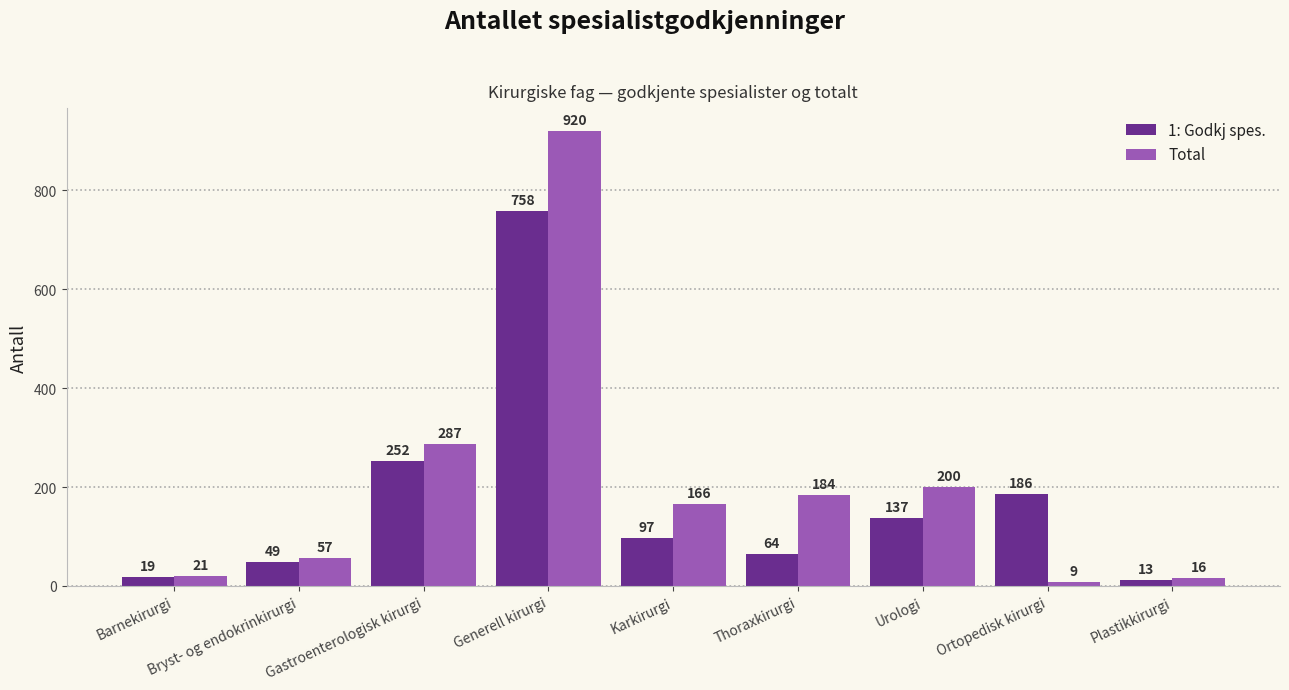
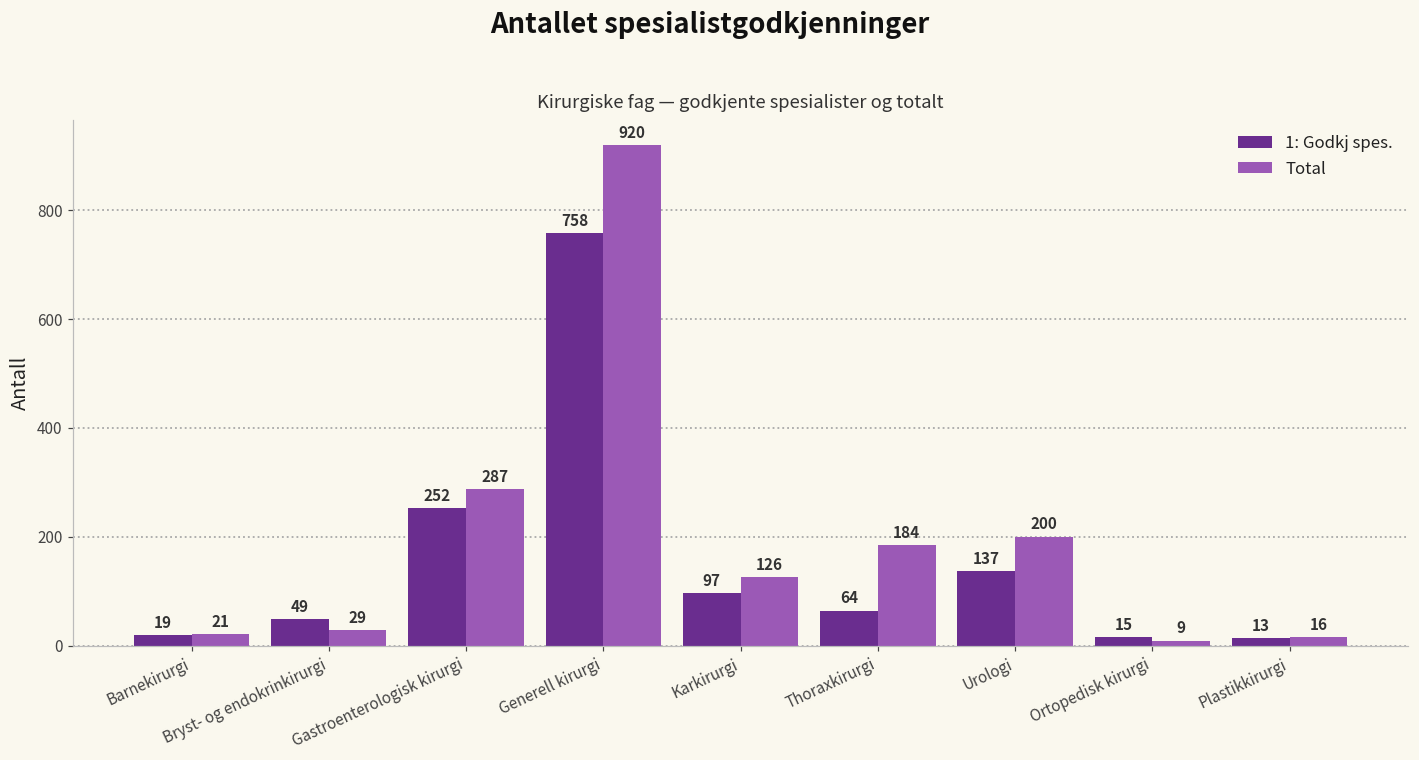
  {
    "1: Godkj spes.": {
      "Barnekirurgi": 19,
      "Bryst- og endokrinkirurgi": 49,
      "Gastroenterologisk kirurgi": 252,
      "Generell kirurgi": 758,
      "Karkirurgi": 97,
      "Thoraxkirurgi": 64,
      "Urologi": 137,
-     "Ortopedisk kirurgi": 186,
+     "Ortopedisk kirurgi": 15,
      "Plastikkirurgi": 13
    },
    "Total": {
      "Barnekirurgi": 21,
-     "Bryst- og endokrinkirurgi": 57,
+     "Bryst- og endokrinkirurgi": 29,
      "Gastroenterologisk kirurgi": 287,
      "Generell kirurgi": 920,
-     "Karkirurgi": 166,
+     "Karkirurgi": 126,
      "Thoraxkirurgi": 184,
      "Urologi": 200,
      "Ortopedisk kirurgi": 9,
      "Plastikkirurgi": 16
    }
  }
